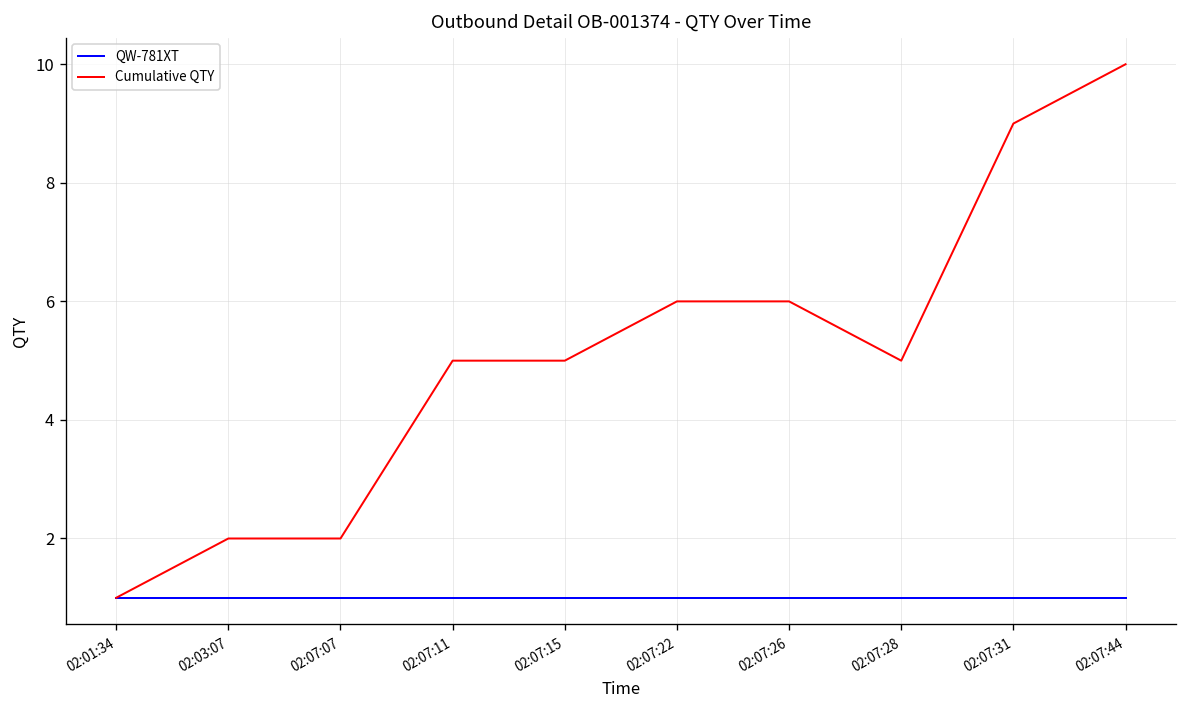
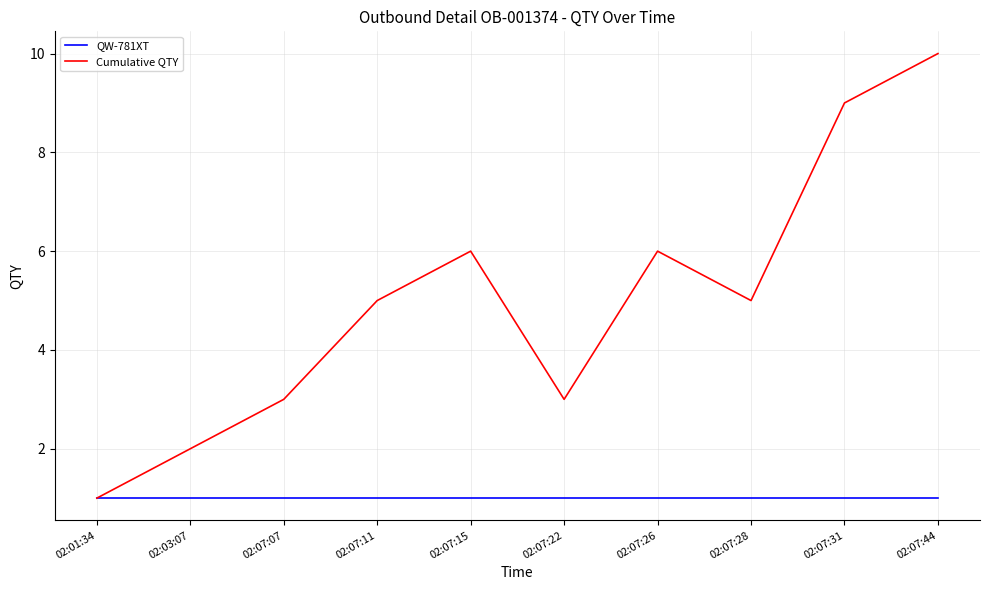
  {
    "QW-781XT": {
      "02:03:07": 1,
      "02:07:07": 1,
      "02:07:11": 1,
      "02:07:15": 1,
      "02:07:22": 1,
      "02:07:26": 1,
      "02:07:28": 1,
      "02:07:31": 1,
      "02:07:44": 1
    },
    "Cumulative QTY": {
      "02:03:07": 2,
-     "02:07:07": 2,
+     "02:07:07": 3,
      "02:07:11": 5,
-     "02:07:15": 5,
-     "02:07:22": 6,
+     "02:07:15": 6,
+     "02:07:22": 3,
      "02:07:26": 6,
      "02:07:28": 5,
      "02:07:31": 9,
      "02:07:44": 10
    }
  }
